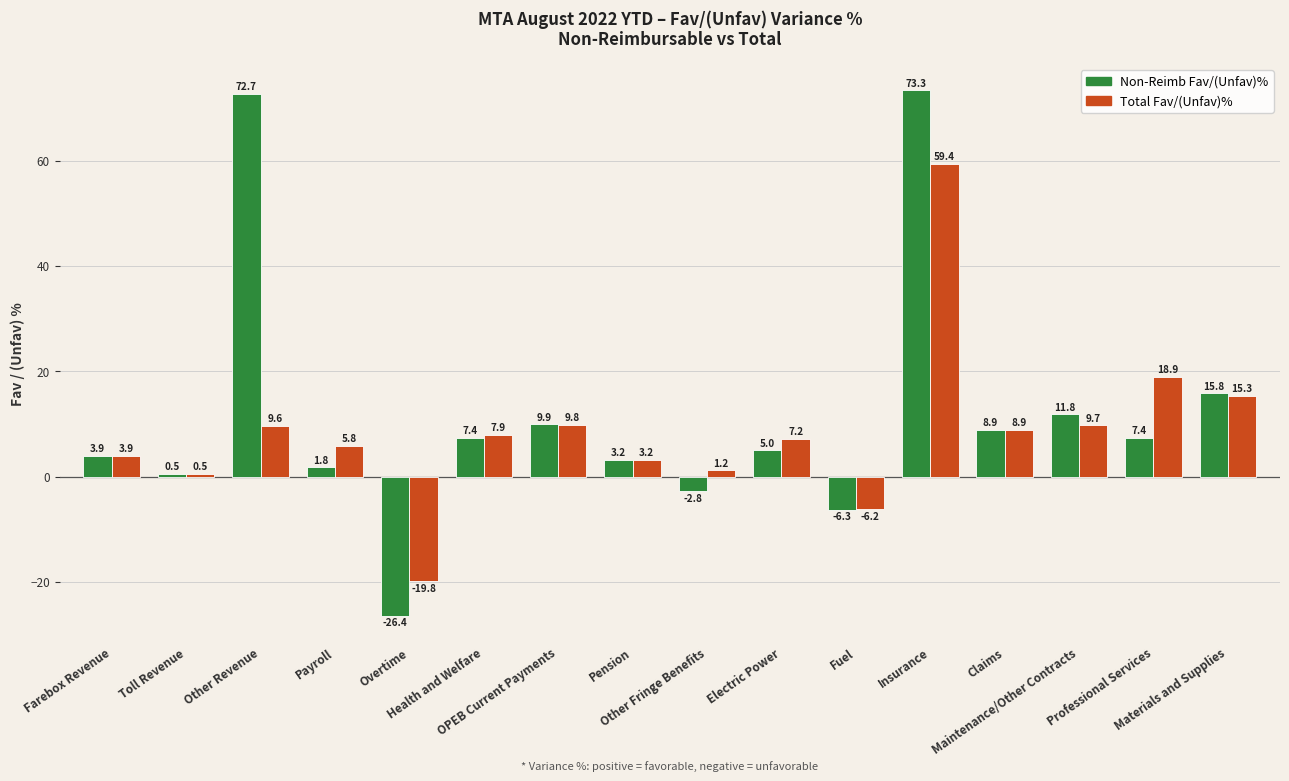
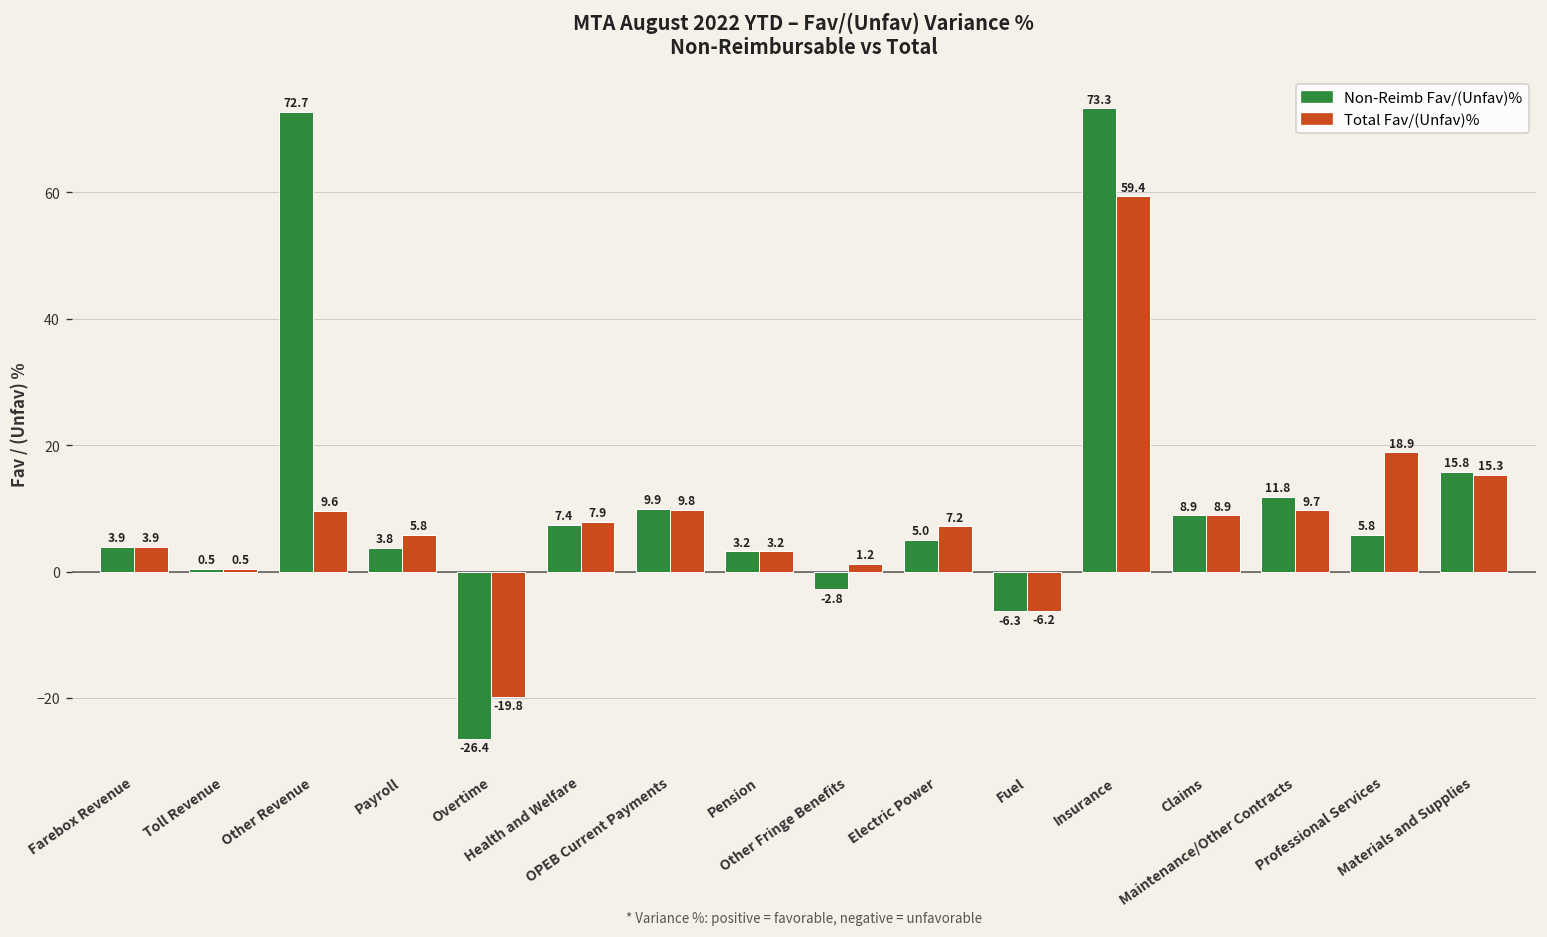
  {
    "Non-Reimb Fav/(Unfav)%": {
      "Farebox Revenue": 3.9,
      "Toll Revenue": 0.5,
      "Other Revenue": 72.7,
-     "Payroll": 1.8,
+     "Payroll": 3.8,
      "Overtime": -26.4,
      "Health and Welfare": 7.4,
      "OPEB Current Payments": 9.9,
      "Pension": 3.2,
      "Other Fringe Benefits": -2.8,
      "Electric Power": 5.0,
      "Fuel": -6.3,
      "Insurance": 73.3,
      "Claims": 8.9,
      "Maintenance/Other Contracts": 11.8,
-     "Professional Services": 7.4,
+     "Professional Services": 5.8,
      "Materials and Supplies": 15.8
    },
    "Total Fav/(Unfav)%": {
      "Farebox Revenue": 3.9,
      "Toll Revenue": 0.5,
      "Other Revenue": 9.6,
      "Payroll": 5.8,
      "Overtime": -19.8,
      "Health and Welfare": 7.9,
      "OPEB Current Payments": 9.8,
      "Pension": 3.2,
      "Other Fringe Benefits": 1.2,
      "Electric Power": 7.2,
      "Fuel": -6.2,
      "Insurance": 59.4,
      "Claims": 8.9,
      "Maintenance/Other Contracts": 9.7,
      "Professional Services": 18.9,
      "Materials and Supplies": 15.3
    }
  }
